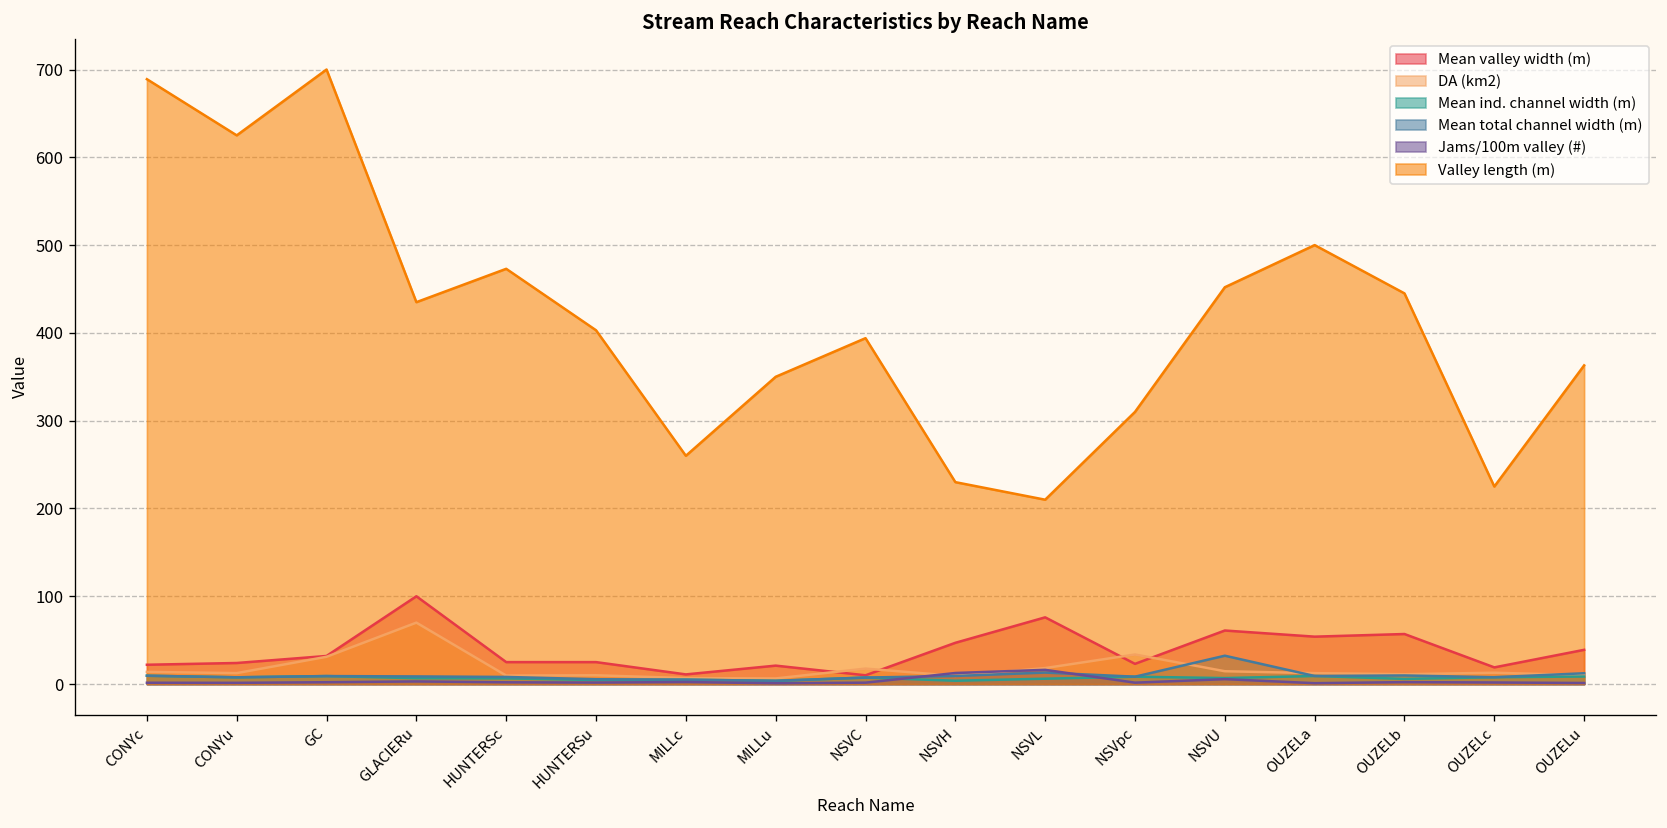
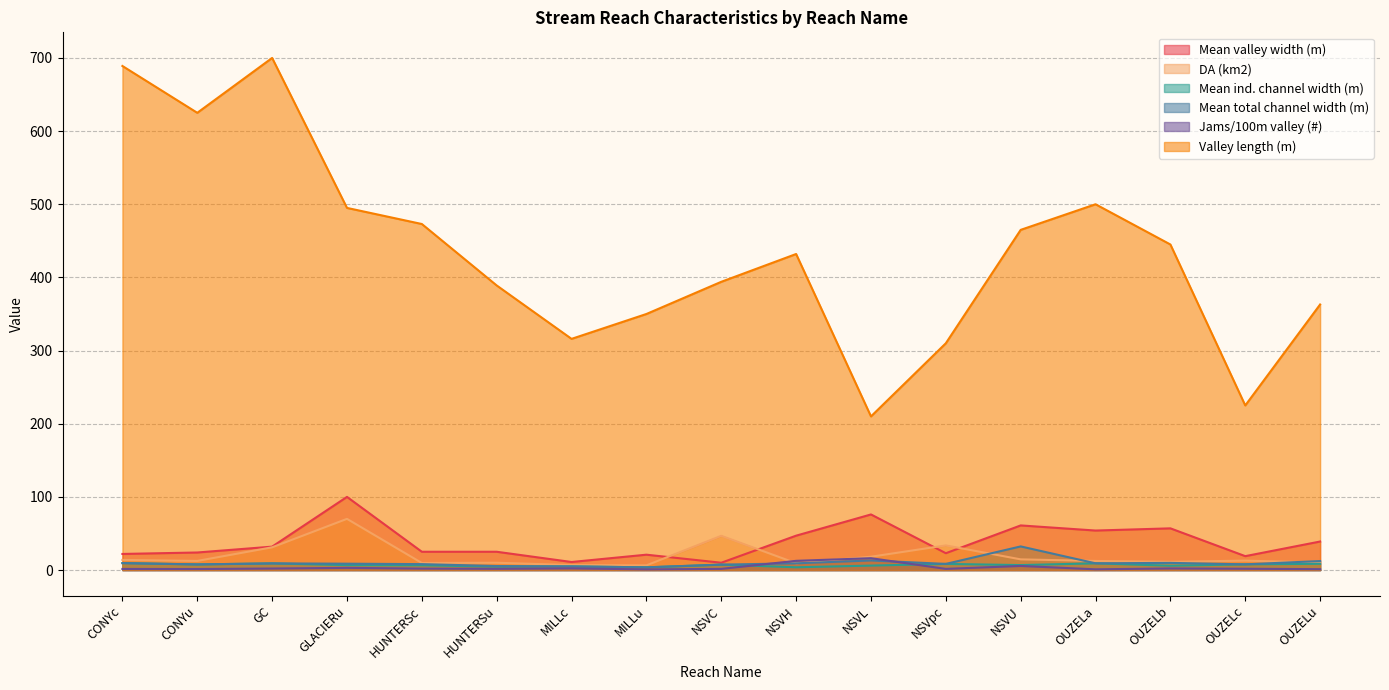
  {
    "Mean valley width (m)": {
      "CONYc": 20,
      "CONYu": 20,
      "GLACIERu": 100,
      "HUNTERSc": 30,
      "HUNTERSu": 30,
      "MILLc": 10,
      "MILLu": 20,
      "NSVH": 50,
      "NSVL": 80,
      "NSVpc": 20,
      "NSVU": 60,
      "OUZELa": 50,
      "OUZELb": 60,
      "OUZELc": 20,
      "OUZELu": 40
    },
    "DA (km2)": {
      "CONYc": 10,
      "CONYu": 10,
      "GLACIERu": 70,
      "HUNTERSu": 10,
-     "NSVC": 20,
+     "NSVC": 50,
      "NSVpc": 30,
      "NSVU": 10,
      "OUZELc": 10
    },
    "Valley length (m)": {
      "CONYc": 690,
      "CONYu": 630,
      "GC": 700,
-     "GLACIERu": 440,
+     "GLACIERu": 500,
      "HUNTERSc": 470,
-     "HUNTERSu": 400,
-     "MILLc": 260,
+     "HUNTERSu": 390,
+     "MILLc": 320,
      "MILLu": 350,
      "NSVC": 390,
-     "NSVH": 230,
+     "NSVH": 430,
      "NSVL": 210,
      "NSVpc": 310,
-     "NSVU": 450,
+     "NSVU": 470,
      "OUZELa": 500,
      "OUZELb": 450,
      "OUZELc": 230,
      "OUZELu": 360
    }
  }
